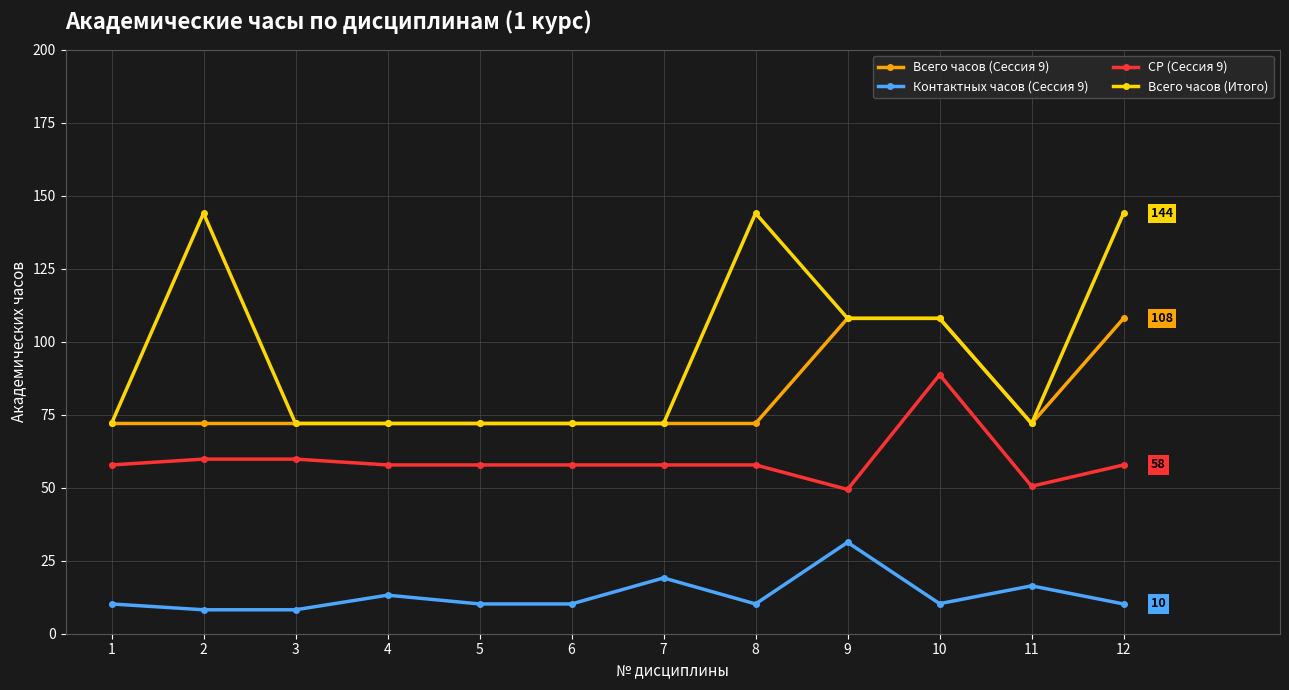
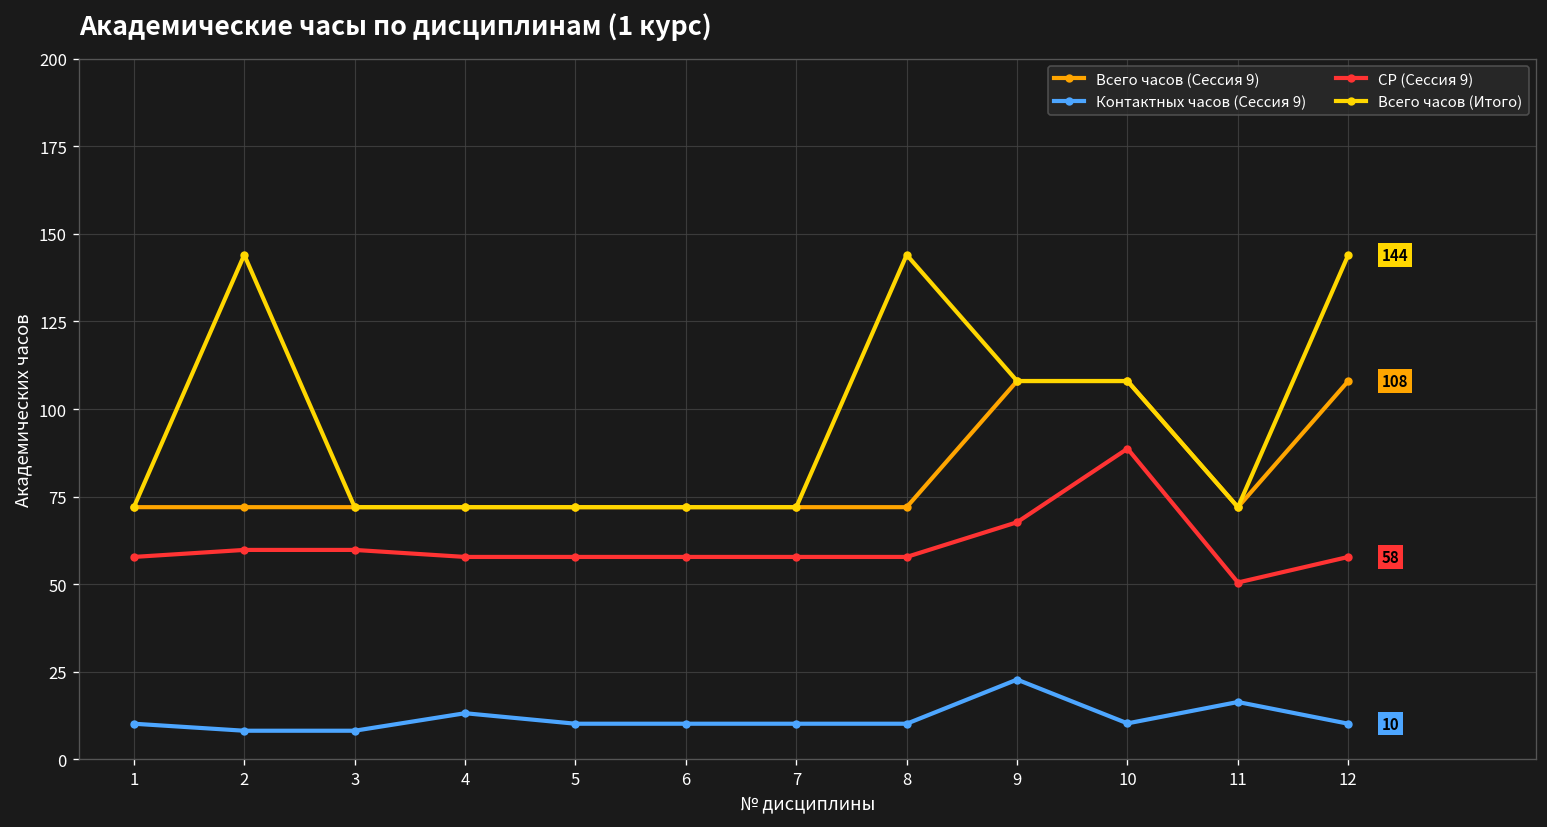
  {
    "Контактных часов (Сессия 9)": {
      "1": 10,
      "2": 8,
      "3": 8,
      "4": 13,
      "5": 10,
      "6": 10,
-     "7": 19,
+     "7": 10,
      "8": 10,
-     "9": 31,
+     "9": 23,
      "10": 10,
      "11": 16
    },
    "СР (Сессия 9)": {
      "1": 58,
      "2": 60,
      "3": 60,
      "4": 58,
      "5": 58,
      "6": 58,
      "7": 58,
      "8": 58,
-     "9": 49,
+     "9": 68,
      "10": 89,
      "11": 51
    }
  }
